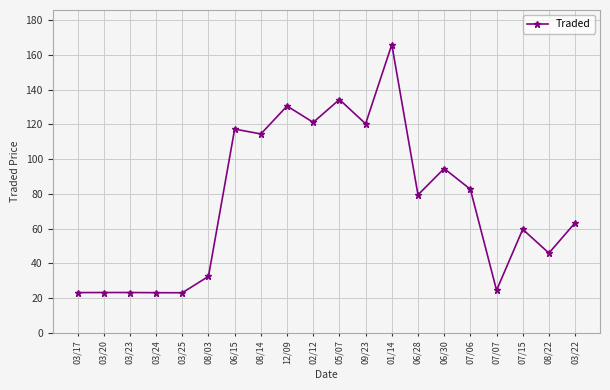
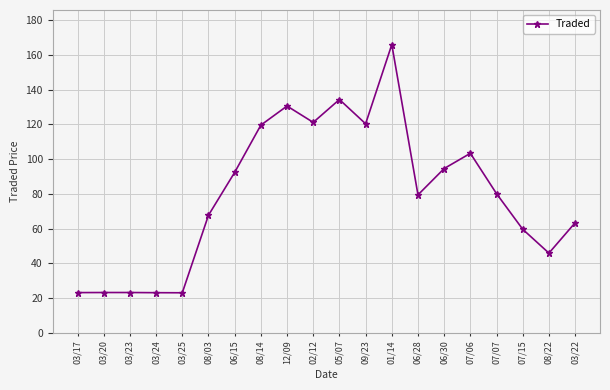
  {
    "03/17": 23,
    "03/20": 23,
    "03/23": 23,
    "03/24": 23,
    "03/25": 23,
-   "08/03": 33,
-   "06/15": 117,
-   "08/14": 115,
+   "08/03": 68,
+   "06/15": 92,
+   "08/14": 120,
    "12/09": 131,
    "02/12": 121,
    "05/07": 134,
    "09/23": 120,
    "01/14": 166,
    "06/28": 79,
    "06/30": 95,
-   "07/06": 83,
-   "07/07": 25,
+   "07/06": 103,
+   "07/07": 80,
    "07/15": 60,
    "08/22": 46,
    "03/22": 63
  }
